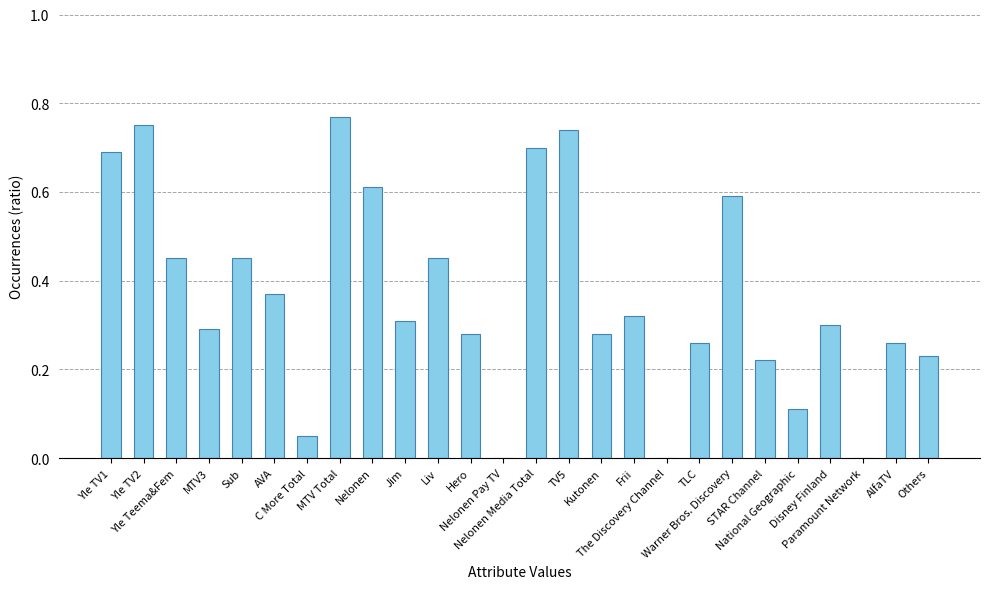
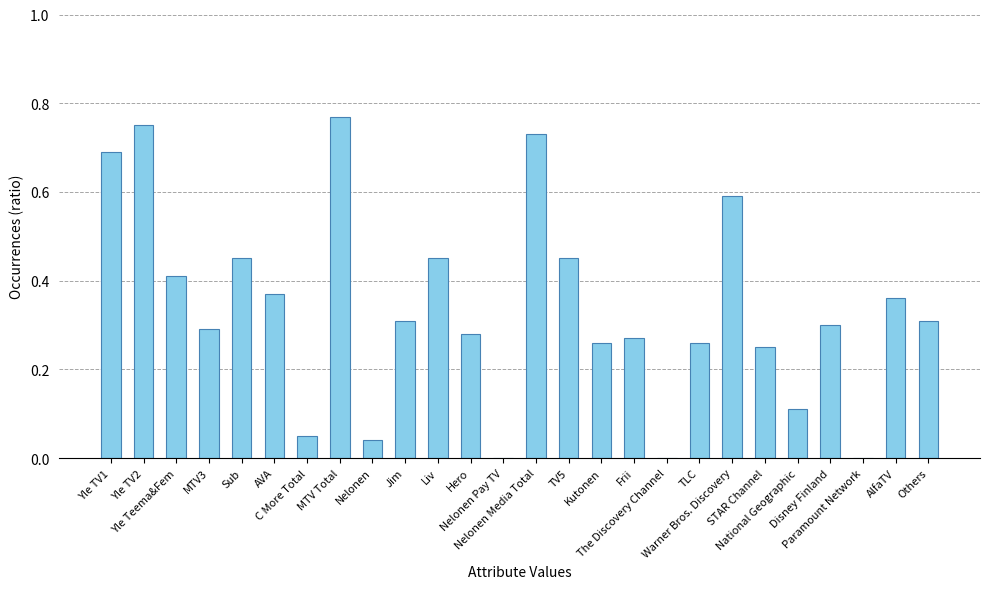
  {
    "Yle TV1": 0.69,
    "Yle TV2": 0.75,
-   "Yle Teema&Fem": 0.45,
+   "Yle Teema&Fem": 0.41,
    "MTV3": 0.29,
    "Sub": 0.45,
    "AVA": 0.37,
    "C More Total": 0.05,
    "MTV Total": 0.77,
-   "Nelonen": 0.61,
+   "Nelonen": 0.04,
    "Jim": 0.31,
    "Liv": 0.45,
    "Hero": 0.28,
    "Nelonen Pay TV": 0.00,
-   "Nelonen Media Total": 0.70,
-   "TV5": 0.74,
-   "Kutonen": 0.28,
-   "Frii": 0.32,
+   "Nelonen Media Total": 0.73,
+   "TV5": 0.45,
+   "Kutonen": 0.26,
+   "Frii": 0.27,
    "The Discovery Channel": 0.00,
    "TLC": 0.26,
    "Warner Bros. Discovery": 0.59,
-   "STAR Channel": 0.22,
+   "STAR Channel": 0.25,
    "National Geographic": 0.11,
    "Disney Finland": 0.30,
    "Paramount Network": 0.00,
-   "AlfaTV": 0.26,
-   "Others": 0.23
+   "AlfaTV": 0.36,
+   "Others": 0.31
  }
